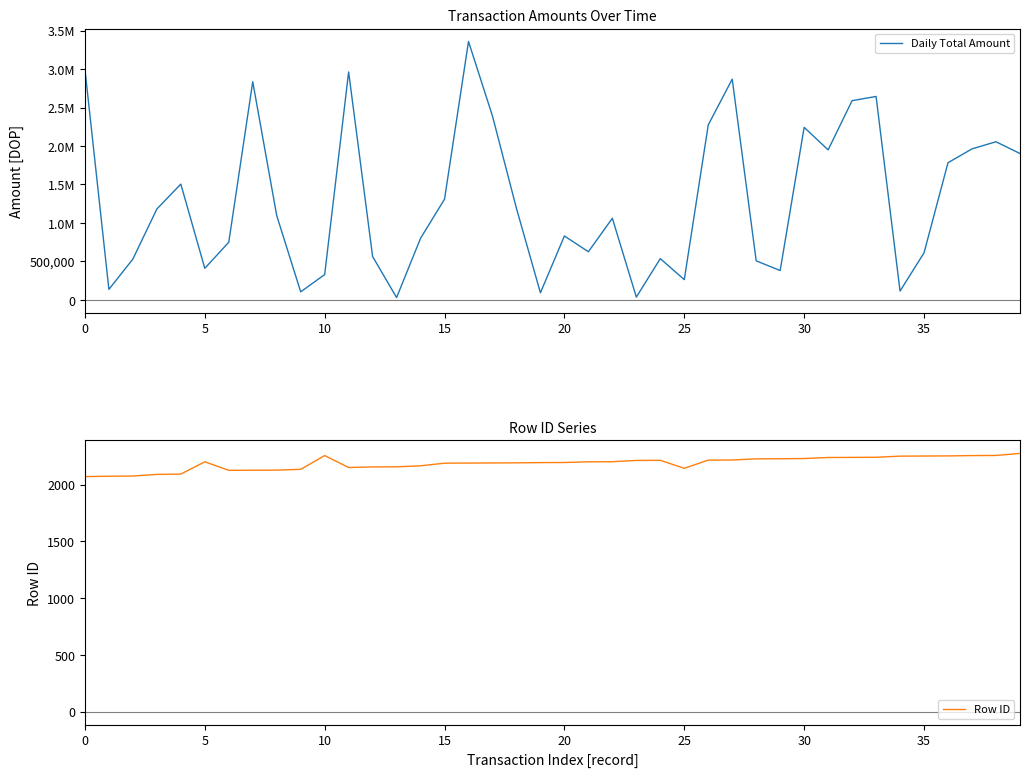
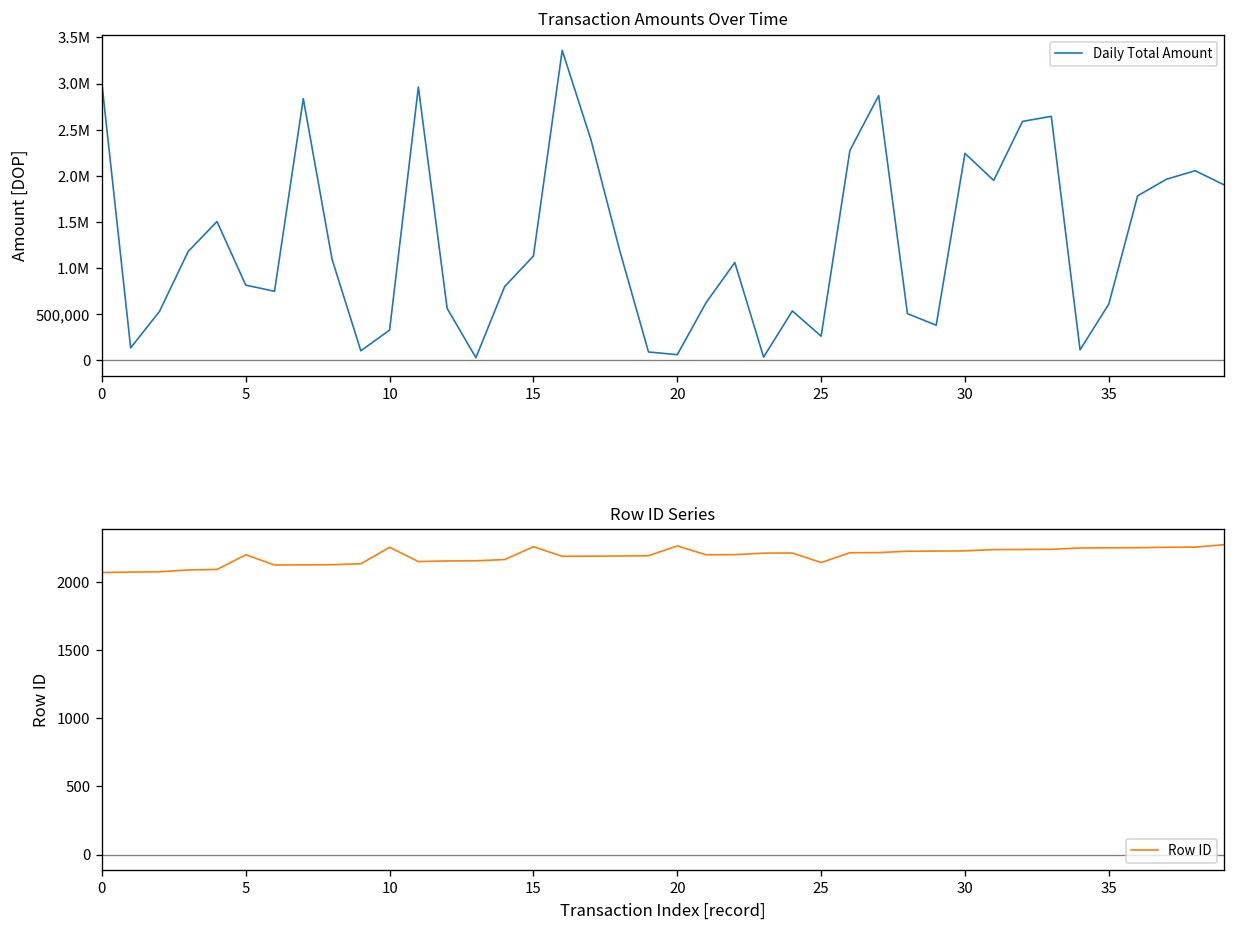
  {
    "Transaction Amounts Over Time": {
      "0": "3,000,000",
-     "5": "400,000",
+     "5": "800,000",
      "10": "300,000",
-     "15": "1,300,000",
-     "20": "800,000",
+     "15": "1,100,000",
+     "20": "100,000",
      "25": "300,000",
      "30": "2,200,000",
      "35": "600,000"
    },
    "Row ID Series": {
      "0": "2070",
      "5": "2200",
      "10": "2260",
-     "15": "2190",
-     "20": "2190",
+     "15": "2260",
+     "20": "2270",
      "25": "2140",
      "30": "2230",
      "35": "2250"
    }
  }
